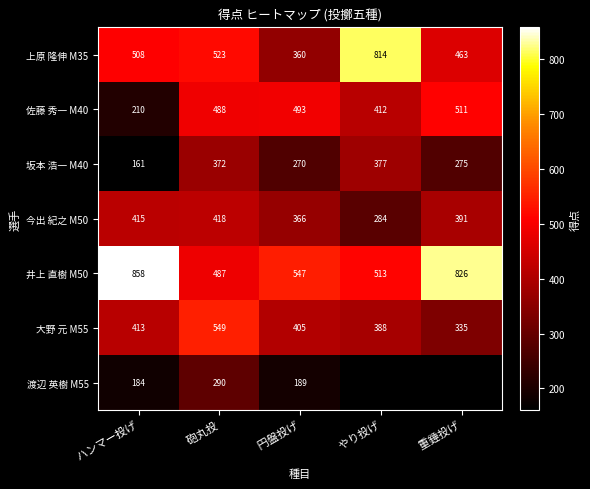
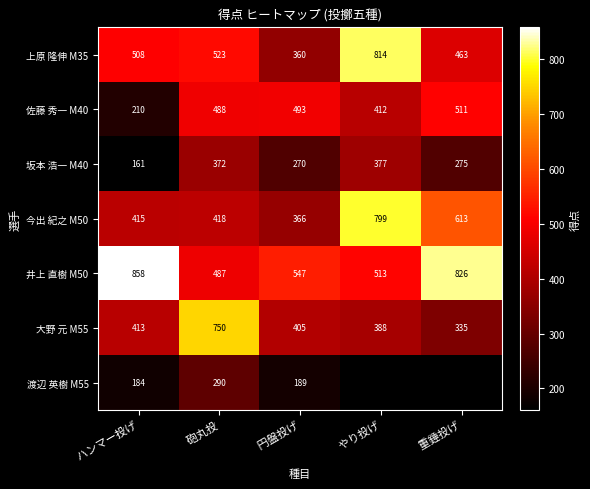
  {
    "上原 隆伸 M35": {
      "ハンマー投げ": 508,
      "砲丸投": 523,
      "円盤投げ": 360,
      "やり投げ": 814,
      "重錘投げ": 463
    },
    "佐藤 秀一 M40": {
      "ハンマー投げ": 210,
      "砲丸投": 488,
      "円盤投げ": 493,
      "やり投げ": 412,
      "重錘投げ": 511
    },
    "坂本 浩一 M40": {
      "ハンマー投げ": 161,
      "砲丸投": 372,
      "円盤投げ": 270,
      "やり投げ": 377,
      "重錘投げ": 275
    },
    "今出 紀之 M50": {
      "ハンマー投げ": 415,
      "砲丸投": 418,
      "円盤投げ": 366,
-     "やり投げ": 284,
-     "重錘投げ": 391
+     "やり投げ": 799,
+     "重錘投げ": 613
    },
    "井上 直樹 M50": {
      "ハンマー投げ": 858,
      "砲丸投": 487,
      "円盤投げ": 547,
      "やり投げ": 513,
      "重錘投げ": 826
    },
    "大野 元 M55": {
      "ハンマー投げ": 413,
-     "砲丸投": 549,
+     "砲丸投": 750,
      "円盤投げ": 405,
      "やり投げ": 388,
      "重錘投げ": 335
    },
    "渡辺 英樹 M55": {
      "ハンマー投げ": 184,
      "砲丸投": 290,
      "円盤投げ": 189
    }
  }
